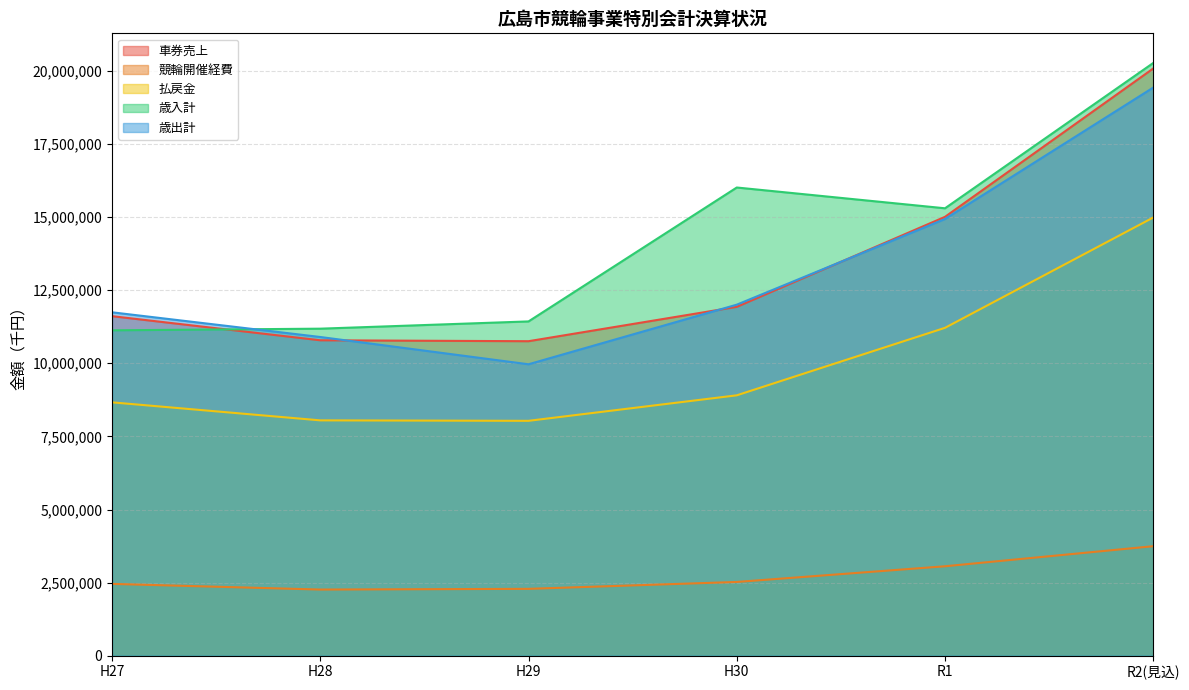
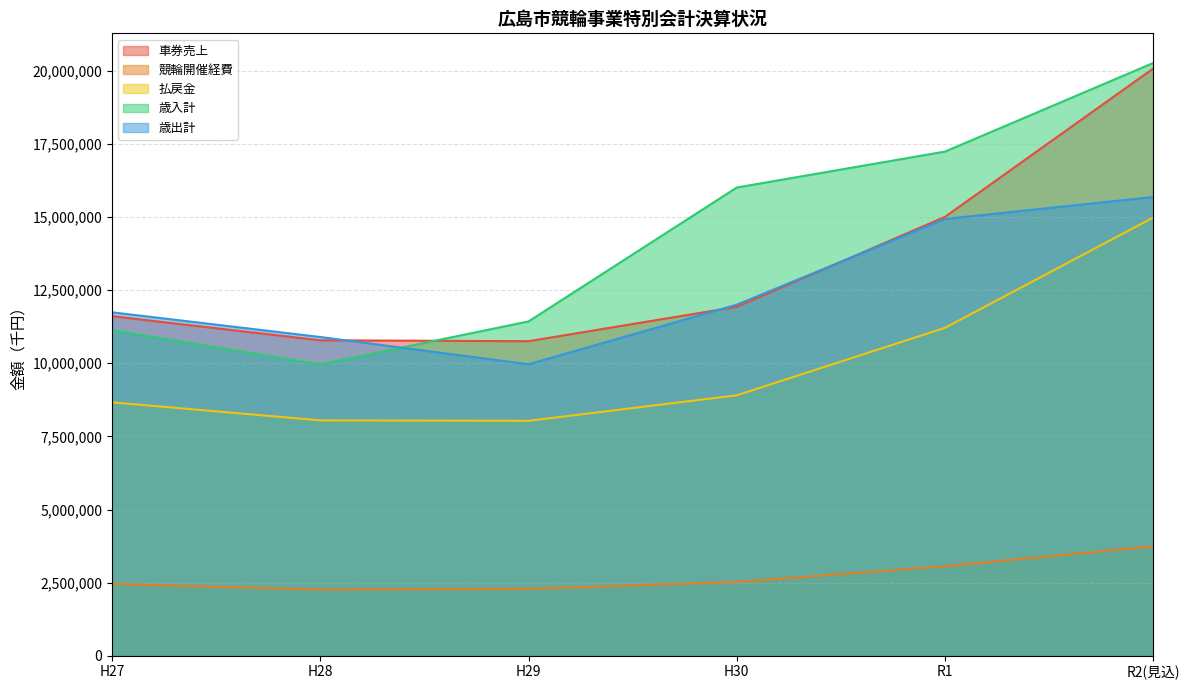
  {
    "歳入計": {
      "H27": "11,100,000",
-     "H28": "11,200,000",
+     "H28": "10,000,000",
      "H29": "11,400,000",
      "H30": "16,000,000",
-     "R1": "15,300,000",
+     "R1": "17,200,000",
      "R2(見込)": "20,300,000"
    },
    "歳出計": {
      "H27": "11,700,000",
      "H28": "10,900,000",
      "H29": "10,000,000",
-     "R2(見込)": "19,400,000"
+     "R2(見込)": "15,700,000"
    }
  }
